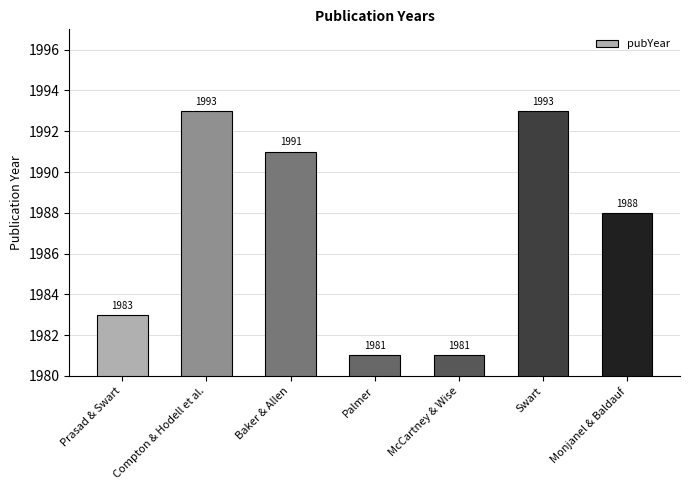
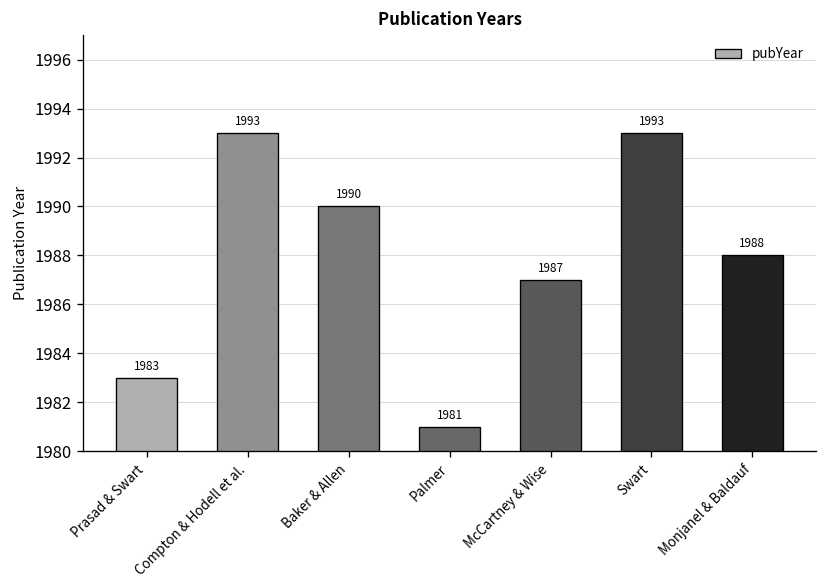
  {
    "Prasad & Swart": 1983,
    "Compton & Hodell et al.": 1993,
-   "Baker & Allen": 1991,
+   "Baker & Allen": 1990,
    "Palmer": 1981,
-   "McCartney & Wise": 1981,
+   "McCartney & Wise": 1987,
    "Swart": 1993,
    "Monjanel & Baldauf": 1988
  }
